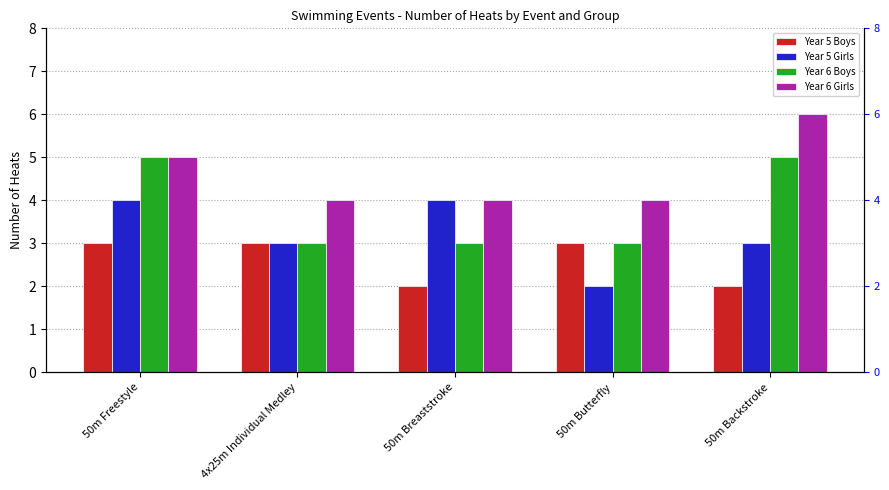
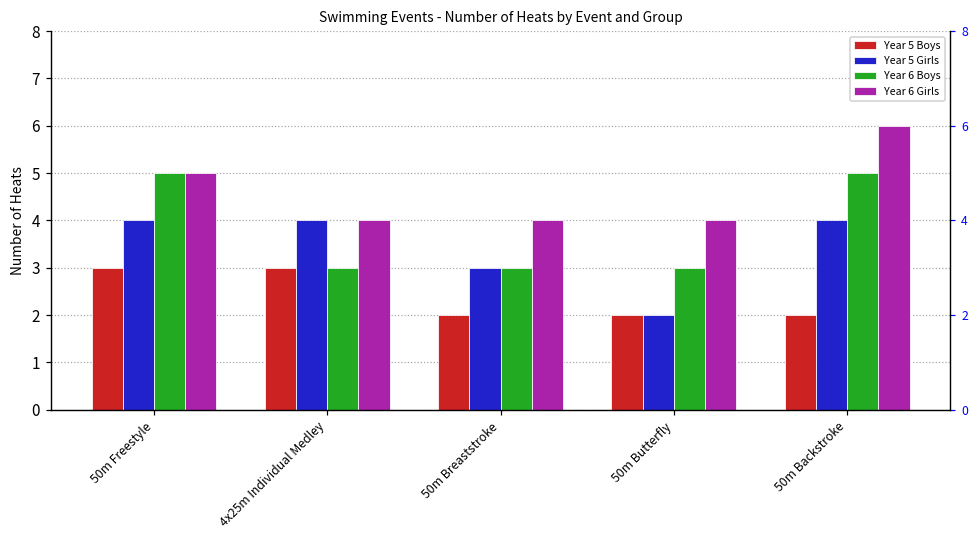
  {
    "Year 5 Boys": {
      "50m Freestyle": 3,
      "4x25m Individual Medley": 3,
      "50m Breaststroke": 2,
-     "50m Butterfly": 3,
+     "50m Butterfly": 2,
      "50m Backstroke": 2
    },
    "Year 5 Girls": {
      "50m Freestyle": 4,
-     "4x25m Individual Medley": 3,
-     "50m Breaststroke": 4,
+     "4x25m Individual Medley": 4,
+     "50m Breaststroke": 3,
      "50m Butterfly": 2,
-     "50m Backstroke": 3
+     "50m Backstroke": 4
    },
    "Year 6 Boys": {
      "50m Freestyle": 5,
      "4x25m Individual Medley": 3,
      "50m Breaststroke": 3,
      "50m Butterfly": 3,
      "50m Backstroke": 5
    },
    "Year 6 Girls": {
      "50m Freestyle": 5,
      "4x25m Individual Medley": 4,
      "50m Breaststroke": 4,
      "50m Butterfly": 4,
      "50m Backstroke": 6
    }
  }
